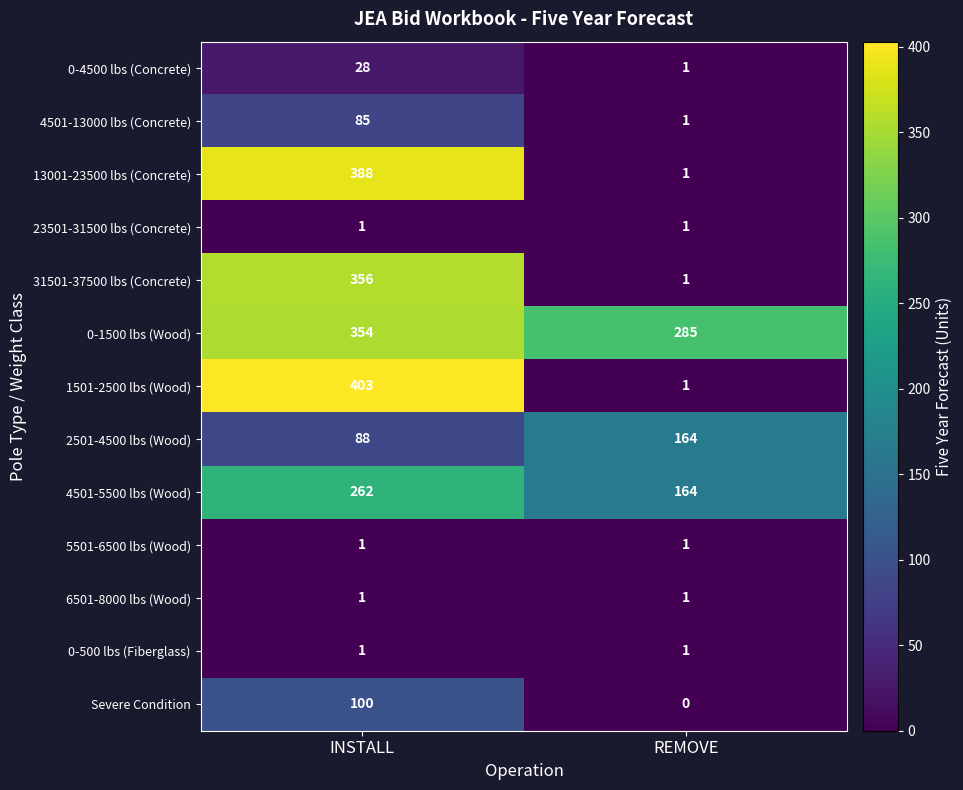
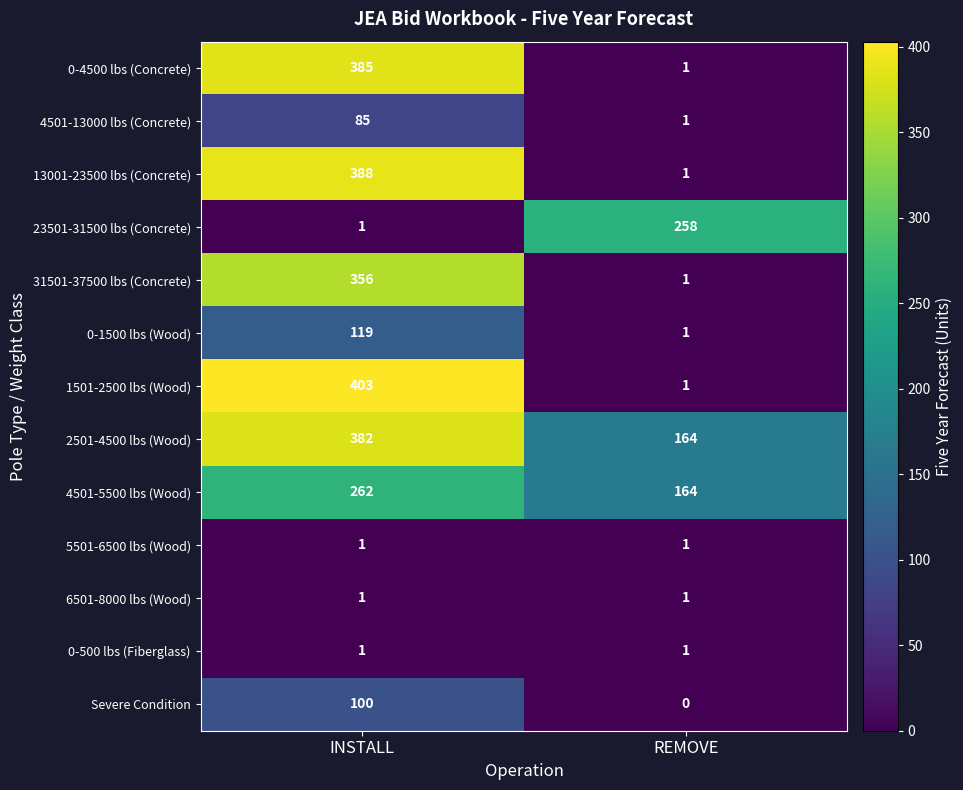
  {
    "0-4500 lbs (Concrete)": {
-     "INSTALL": 28,
+     "INSTALL": 385,
      "REMOVE": 1
    },
    "4501-13000 lbs (Concrete)": {
      "INSTALL": 85,
      "REMOVE": 1
    },
    "13001-23500 lbs (Concrete)": {
      "INSTALL": 388,
      "REMOVE": 1
    },
    "23501-31500 lbs (Concrete)": {
      "INSTALL": 1,
-     "REMOVE": 1
+     "REMOVE": 258
    },
    "31501-37500 lbs (Concrete)": {
      "INSTALL": 356,
      "REMOVE": 1
    },
    "0-1500 lbs (Wood)": {
-     "INSTALL": 354,
-     "REMOVE": 285
+     "INSTALL": 119,
+     "REMOVE": 1
    },
    "1501-2500 lbs (Wood)": {
      "INSTALL": 403,
      "REMOVE": 1
    },
    "2501-4500 lbs (Wood)": {
-     "INSTALL": 88,
+     "INSTALL": 382,
      "REMOVE": 164
    },
    "4501-5500 lbs (Wood)": {
      "INSTALL": 262,
      "REMOVE": 164
    },
    "5501-6500 lbs (Wood)": {
      "INSTALL": 1,
      "REMOVE": 1
    },
    "6501-8000 lbs (Wood)": {
      "INSTALL": 1,
      "REMOVE": 1
    },
    "0-500 lbs (Fiberglass)": {
      "INSTALL": 1,
      "REMOVE": 1
    },
    "Severe Condition": {
      "INSTALL": 100,
      "REMOVE": 0
    }
  }
